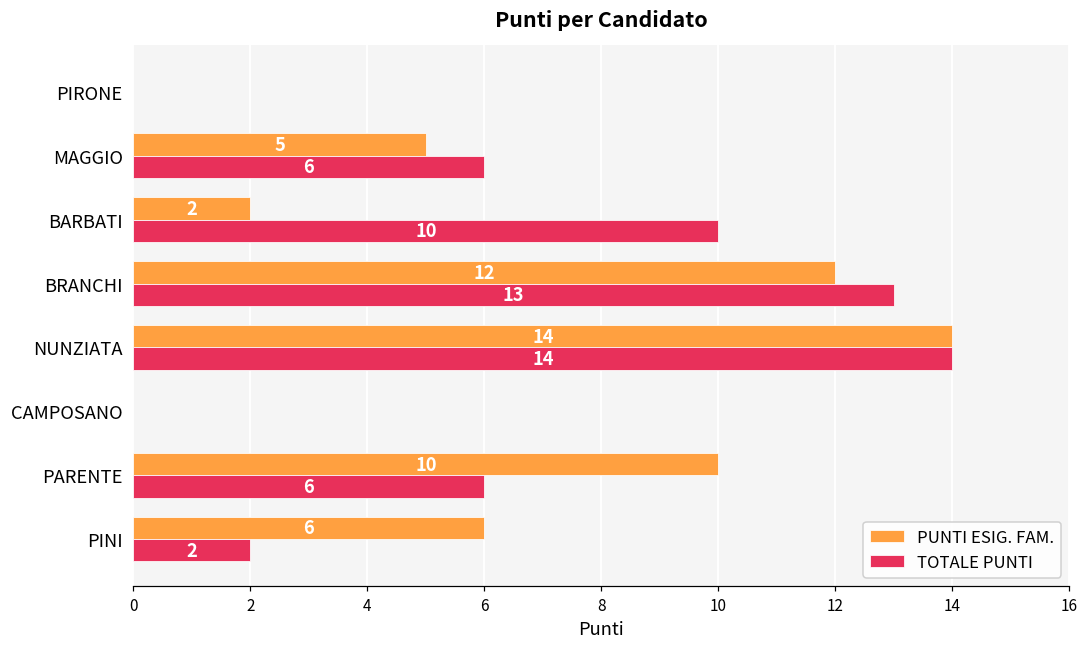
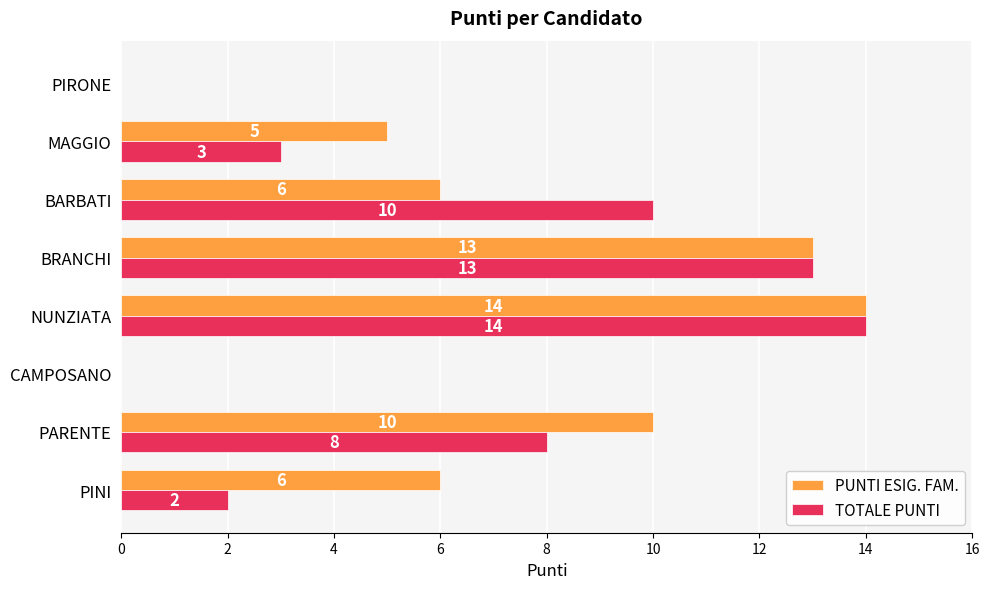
  {
    "PUNTI ESIG. FAM.": {
      "MAGGIO": 5,
-     "BARBATI": 2,
-     "BRANCHI": 12,
+     "BARBATI": 6,
+     "BRANCHI": 13,
      "NUNZIATA": 14,
      "PARENTE": 10,
      "PINI": 6
    },
    "TOTALE PUNTI": {
-     "MAGGIO": 6,
+     "MAGGIO": 3,
      "BARBATI": 10,
      "BRANCHI": 13,
      "NUNZIATA": 14,
-     "PARENTE": 6,
+     "PARENTE": 8,
      "PINI": 2
    }
  }
